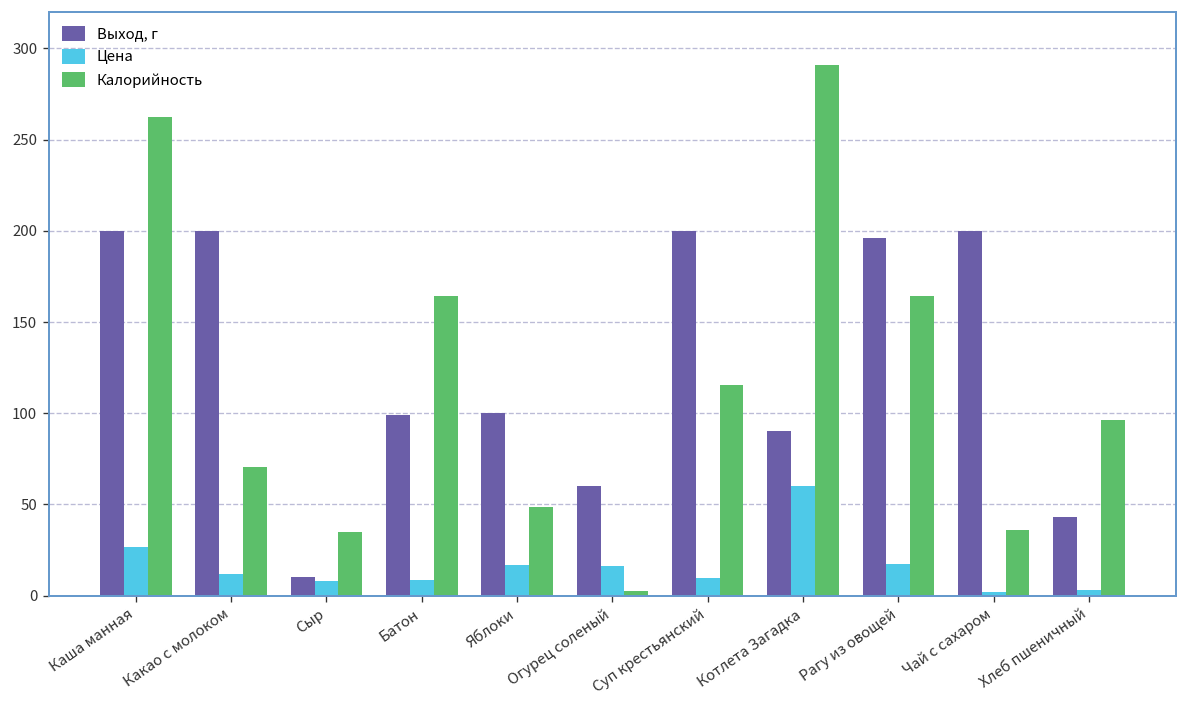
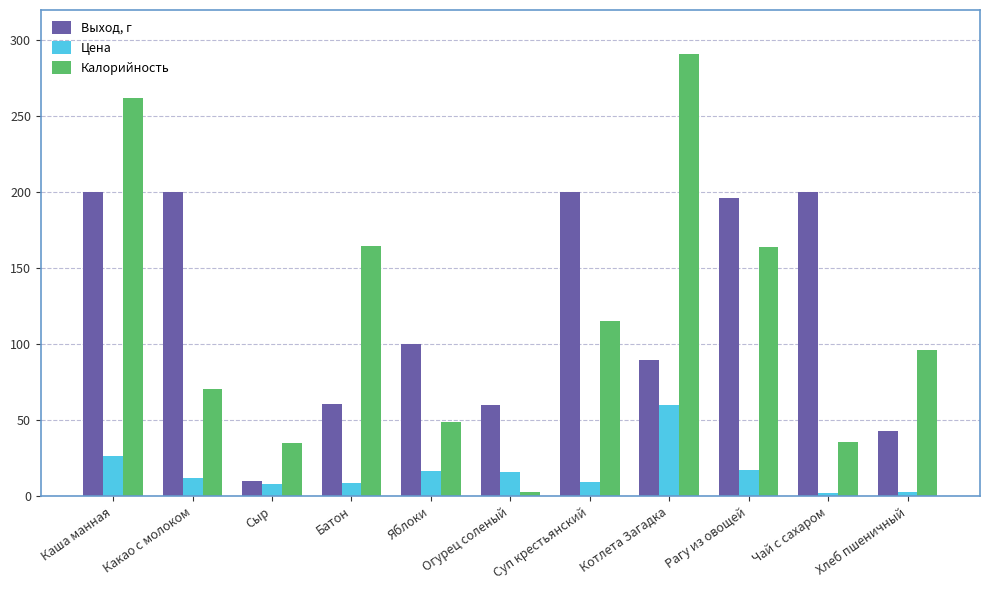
  {
    "Выход, г": {
      "Каша манная": 200,
      "Какао с молоком": 200,
      "Сыр": 10,
-     "Батон": 99,
+     "Батон": 61,
      "Яблоки": 100,
      "Огурец соленый": 60,
      "Суп крестьянский": 200,
      "Котлета Загадка": 90,
      "Рагу из овощей": 196,
      "Чай с сахаром": 200,
      "Хлеб пшеничный": 43
    },
    "Цена": {
      "Каша манная": 26,
      "Какао с молоком": 12,
      "Сыр": 8,
      "Батон": 9,
      "Яблоки": 17,
      "Огурец соленый": 16,
      "Суп крестьянский": 10,
      "Котлета Загадка": 60,
      "Рагу из овощей": 17,
      "Чай с сахаром": 2,
      "Хлеб пшеничный": 3
    },
    "Калорийность": {
      "Каша манная": 262,
      "Какао с молоком": 70,
      "Сыр": 35,
      "Батон": 164,
      "Яблоки": 49,
      "Огурец соленый": 3,
      "Суп крестьянский": 115,
      "Котлета Загадка": 291,
      "Рагу из овощей": 164,
      "Чай с сахаром": 36,
      "Хлеб пшеничный": 96
    }
  }
